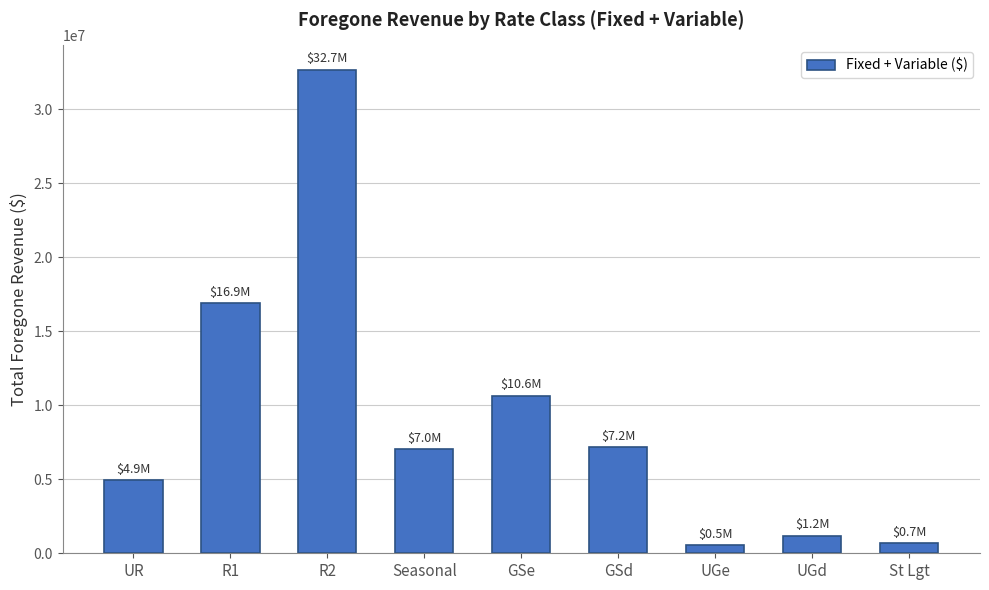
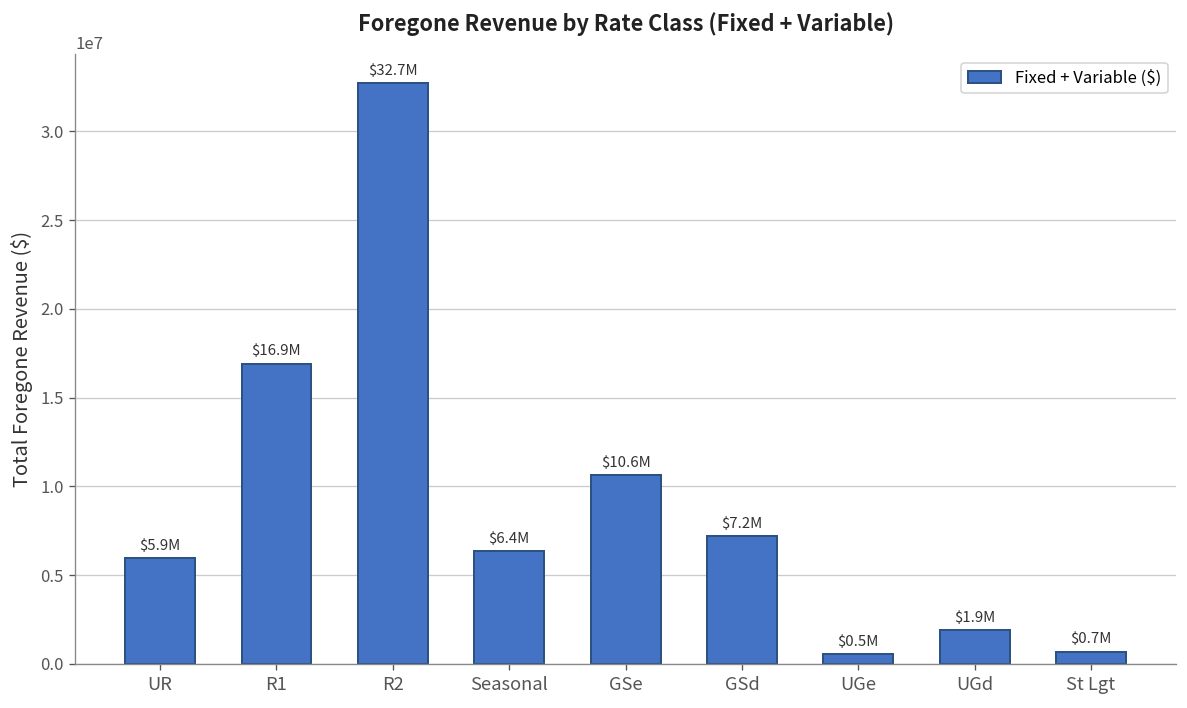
  {
-   "UR": "$4.9M",
+   "UR": "$5.9M",
    "R1": "$16.9M",
    "R2": "$32.7M",
-   "Seasonal": "$7.0M",
+   "Seasonal": "$6.4M",
    "GSe": "$10.6M",
    "GSd": "$7.2M",
    "UGe": "$0.5M",
-   "UGd": "$1.2M",
+   "UGd": "$1.9M",
    "St Lgt": "$0.7M"
  }
